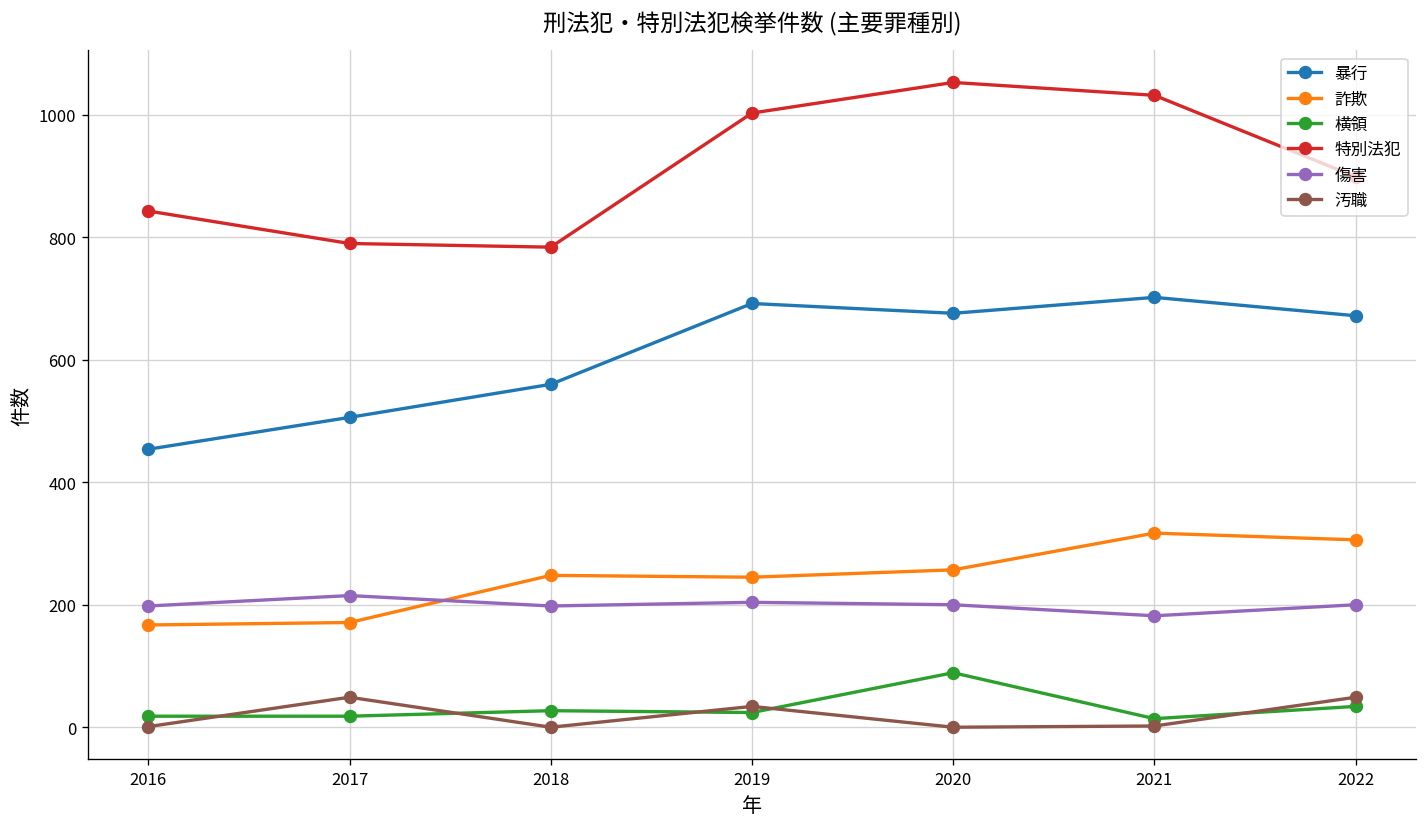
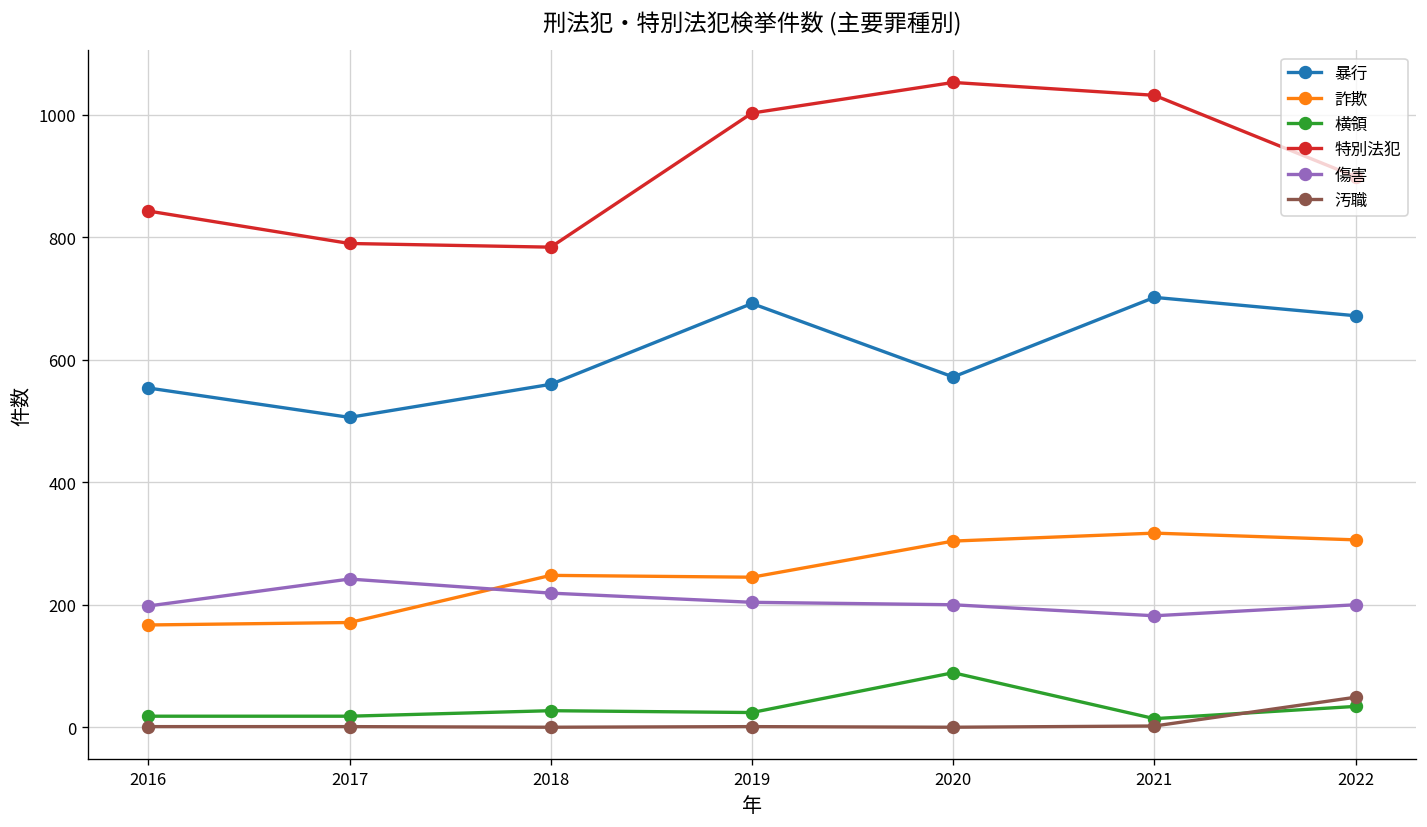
  {
    "暴行": {
-     "2016": 450,
+     "2016": 550,
      "2017": 510,
      "2018": 560,
      "2019": 690,
-     "2020": 680,
+     "2020": 570,
      "2021": 700,
      "2022": 670
    },
    "詐欺": {
      "2016": 170,
      "2017": 170,
      "2018": 250,
      "2019": 250,
-     "2020": 260,
+     "2020": 300,
      "2021": 320,
      "2022": 310
    },
    "横領": {
      "2016": 20,
      "2017": 20,
      "2018": 30,
      "2019": 20,
      "2020": 90,
      "2021": 10,
      "2022": 30
    },
    "特別法犯": {
      "2016": 840,
      "2017": 790,
      "2018": 780,
      "2019": 1000,
      "2020": 1050,
      "2021": 1030
    },
    "傷害": {
      "2016": 200,
-     "2017": 220,
-     "2018": 200,
+     "2017": 240,
+     "2018": 220,
      "2019": 200,
      "2020": 200,
      "2021": 180,
      "2022": 200
    },
    "汚職": {
      "2016": 0,
-     "2017": 50,
+     "2017": 0,
      "2018": 0,
-     "2019": 30,
+     "2019": 0,
      "2020": 0,
      "2021": 0,
      "2022": 50
    }
  }
